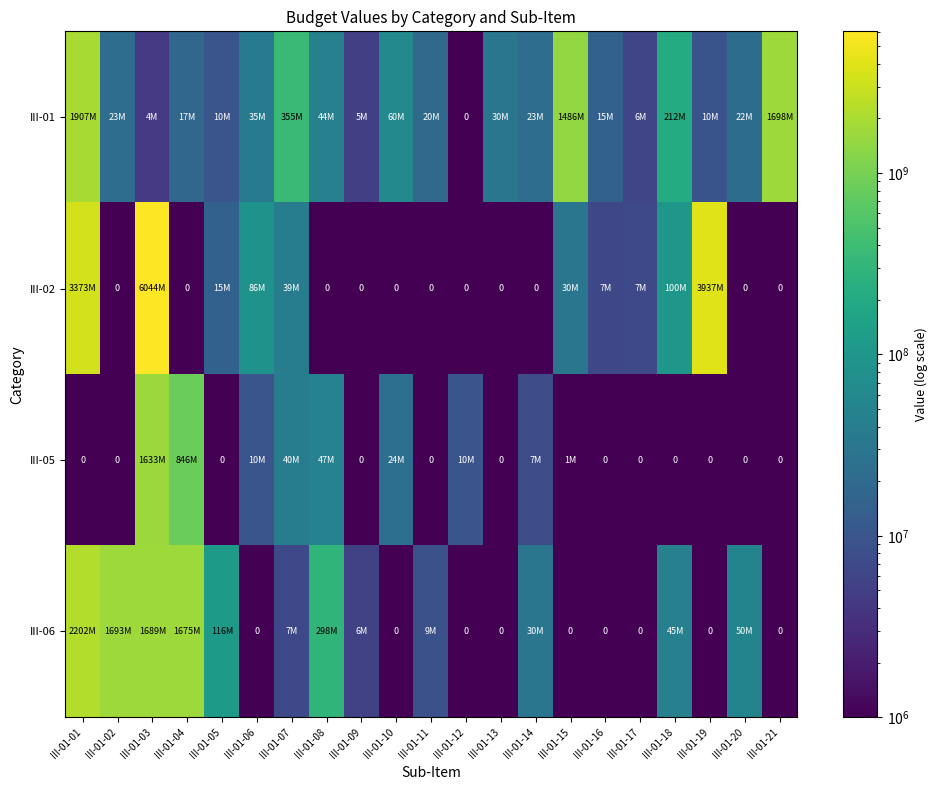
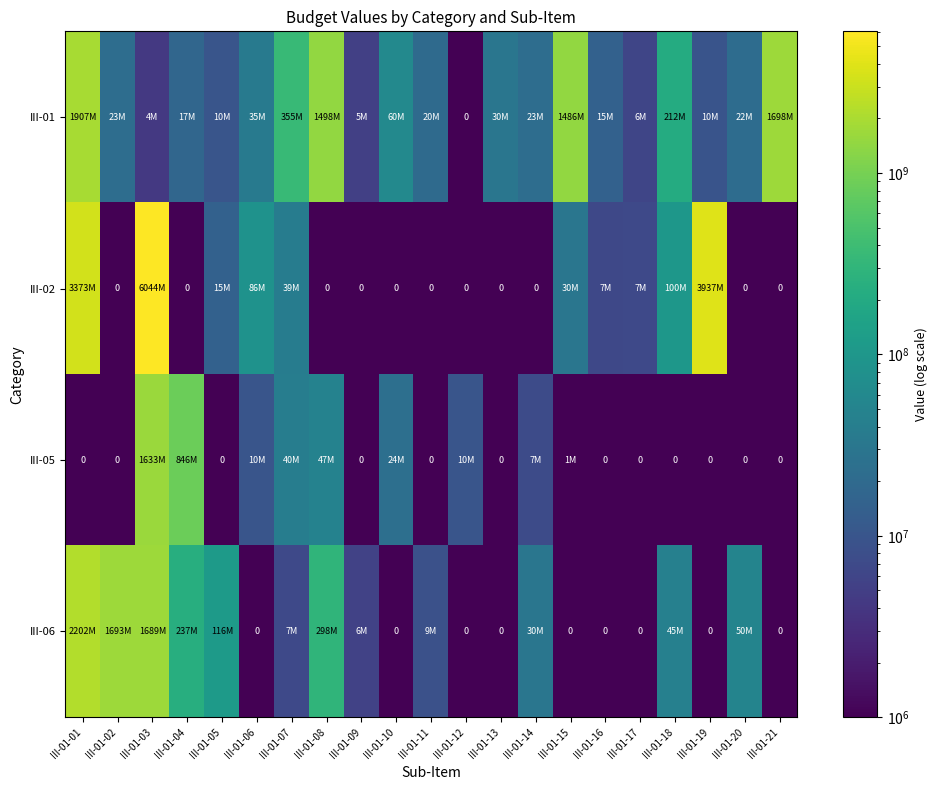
  {
    "III-01": {
      "III-01-01": "1907M",
      "III-01-02": "23M",
      "III-01-03": "4M",
      "III-01-04": "17M",
      "III-01-05": "10M",
      "III-01-06": "35M",
      "III-01-07": "355M",
-     "III-01-08": "44M",
+     "III-01-08": "1498M",
      "III-01-09": "5M",
      "III-01-10": "60M",
      "III-01-11": "20M",
      "III-01-12": "0",
      "III-01-13": "30M",
      "III-01-14": "23M",
      "III-01-15": "1486M",
      "III-01-16": "15M",
      "III-01-17": "6M",
      "III-01-18": "212M",
      "III-01-19": "10M",
      "III-01-20": "22M",
      "III-01-21": "1698M"
    },
    "III-02": {
      "III-01-01": "3373M",
      "III-01-02": "0",
      "III-01-03": "6044M",
      "III-01-04": "0",
      "III-01-05": "15M",
      "III-01-06": "86M",
      "III-01-07": "39M",
      "III-01-08": "0",
      "III-01-09": "0",
      "III-01-10": "0",
      "III-01-11": "0",
      "III-01-12": "0",
      "III-01-13": "0",
      "III-01-14": "0",
      "III-01-15": "30M",
      "III-01-16": "7M",
      "III-01-17": "7M",
      "III-01-18": "100M",
      "III-01-19": "3937M",
      "III-01-20": "0",
      "III-01-21": "0"
    },
    "III-05": {
      "III-01-01": "0",
      "III-01-02": "0",
      "III-01-03": "1633M",
      "III-01-04": "846M",
      "III-01-05": "0",
      "III-01-06": "10M",
      "III-01-07": "40M",
      "III-01-08": "47M",
      "III-01-09": "0",
      "III-01-10": "24M",
      "III-01-11": "0",
      "III-01-12": "10M",
      "III-01-13": "0",
      "III-01-14": "7M",
      "III-01-15": "1M",
      "III-01-16": "0",
      "III-01-17": "0",
      "III-01-18": "0",
      "III-01-19": "0",
      "III-01-20": "0",
      "III-01-21": "0"
    },
    "III-06": {
      "III-01-01": "2202M",
      "III-01-02": "1693M",
      "III-01-03": "1689M",
-     "III-01-04": "1675M",
+     "III-01-04": "237M",
      "III-01-05": "116M",
      "III-01-06": "0",
      "III-01-07": "7M",
      "III-01-08": "298M",
      "III-01-09": "6M",
      "III-01-10": "0",
      "III-01-11": "9M",
      "III-01-12": "0",
      "III-01-13": "0",
      "III-01-14": "30M",
      "III-01-15": "0",
      "III-01-16": "0",
      "III-01-17": "0",
      "III-01-18": "45M",
      "III-01-19": "0",
      "III-01-20": "50M",
      "III-01-21": "0"
    }
  }
